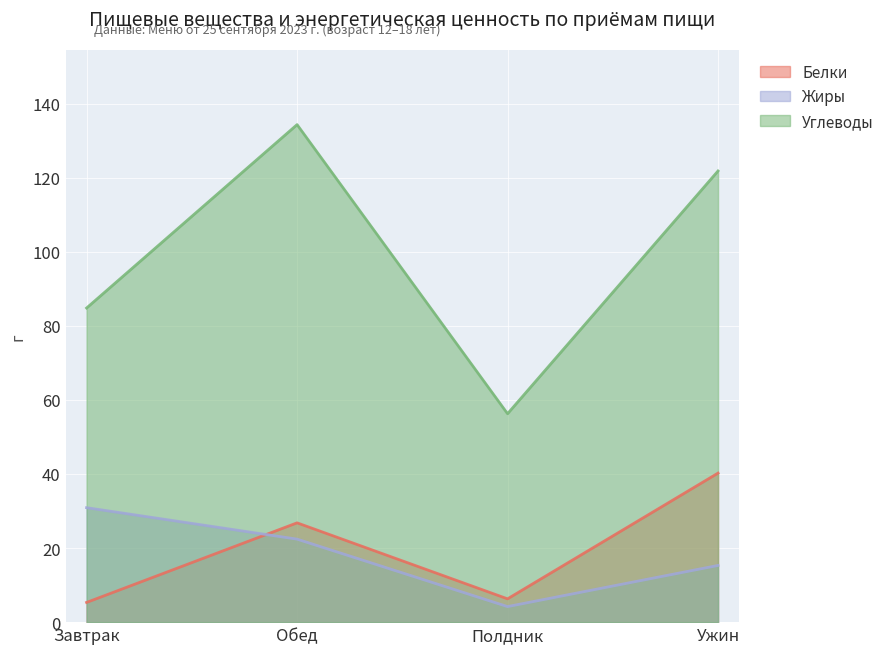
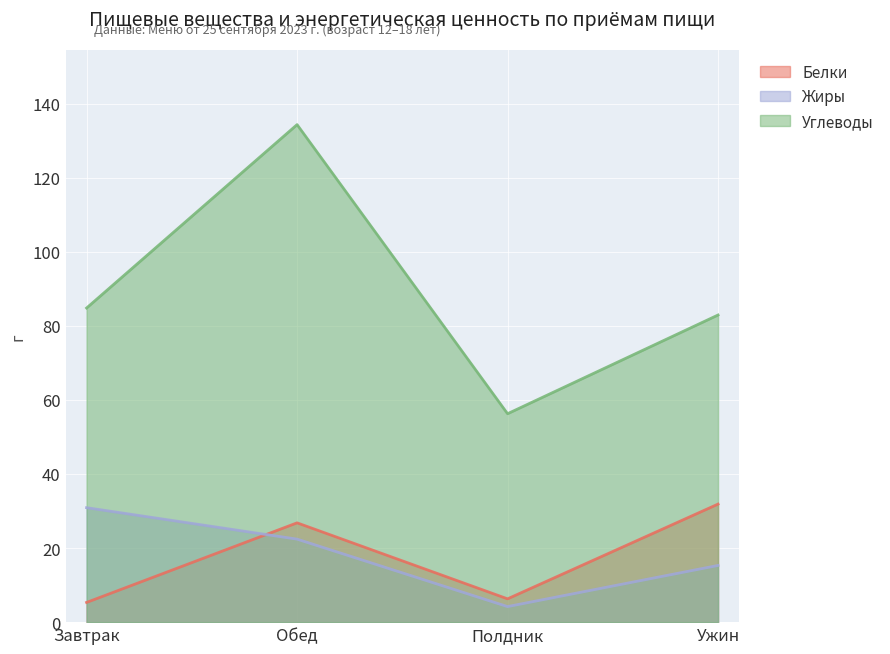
  {
    "Белки": {
      "Завтрак": 5,
      "Обед": 27,
      "Полдник": 6,
-     "Ужин": 40
+     "Ужин": 32
    },
    "Жиры": {
      "Завтрак": 31,
      "Обед": 22,
      "Полдник": 4,
      "Ужин": 15
    },
    "Углеводы": {
      "Завтрак": 85,
      "Обед": 134,
      "Полдник": 56,
-     "Ужин": 122
+     "Ужин": 83
    }
  }
